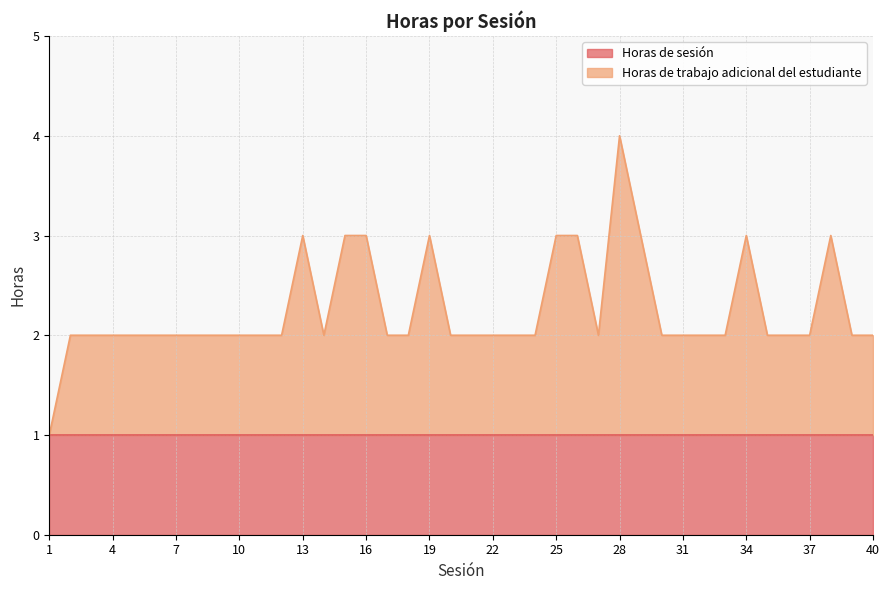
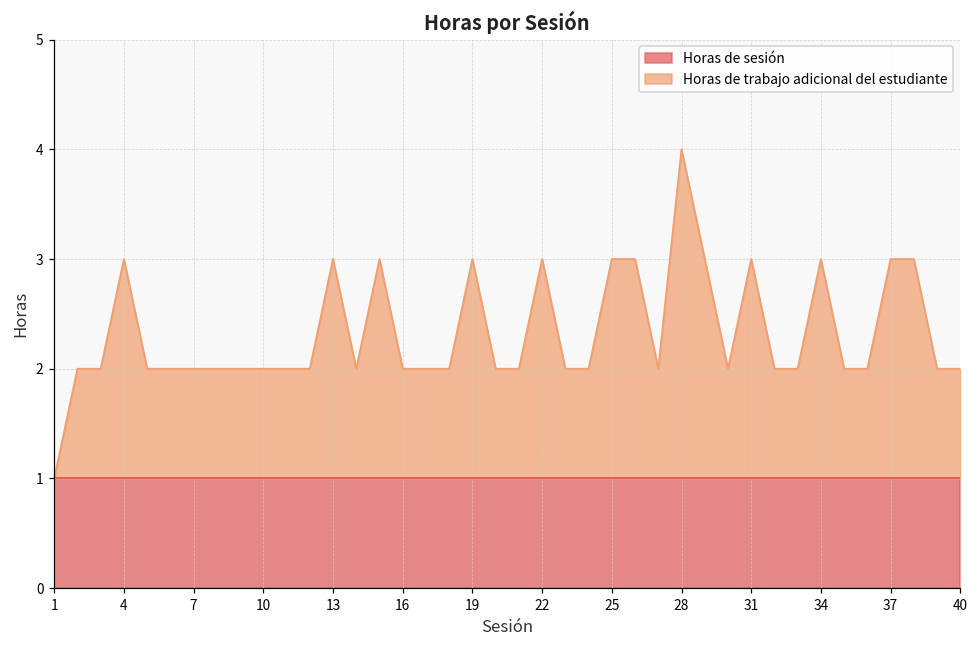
  {
    "Horas de sesión": {
      "4": 1.0,
      "7": 1.0,
      "10": 1.0,
      "13": 1.0,
      "16": 1.0,
      "19": 1.0,
      "22": 1.0,
      "25": 1.0,
      "28": 1.0,
      "31": 1.0,
      "34": 1.0,
      "37": 1.0,
      "40": 1.0
    },
    "Horas de trabajo adicional del estudiante": {
-     "4": 2.0,
+     "4": 3.0,
      "7": 2.0,
      "10": 2.0,
      "13": 3.0,
-     "16": 3.0,
+     "16": 2.0,
      "19": 3.0,
-     "22": 2.0,
+     "22": 3.0,
      "25": 3.0,
      "28": 4.0,
-     "31": 2.0,
+     "31": 3.0,
      "34": 3.0,
-     "37": 2.0,
+     "37": 3.0,
      "40": 2.0
    }
  }
